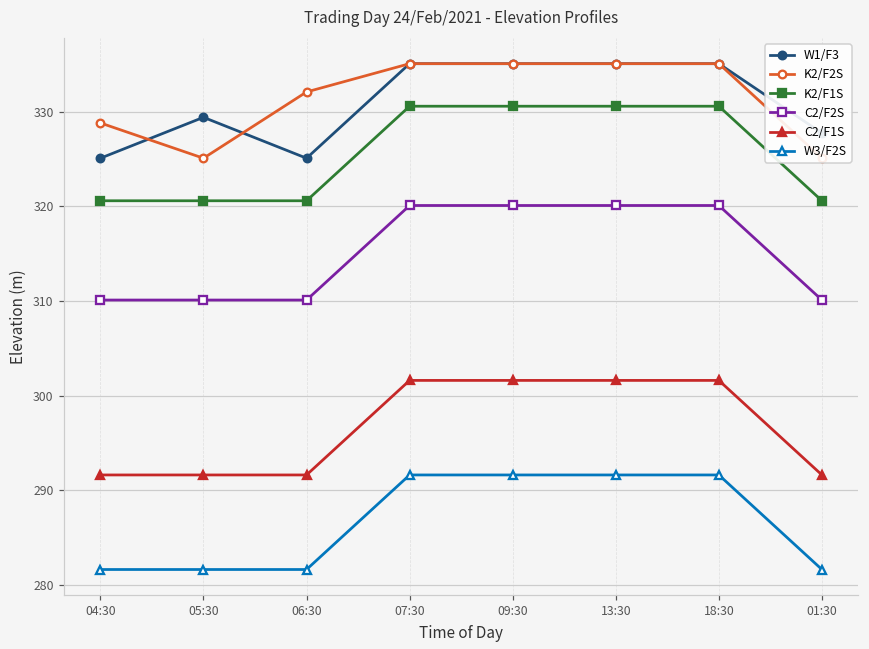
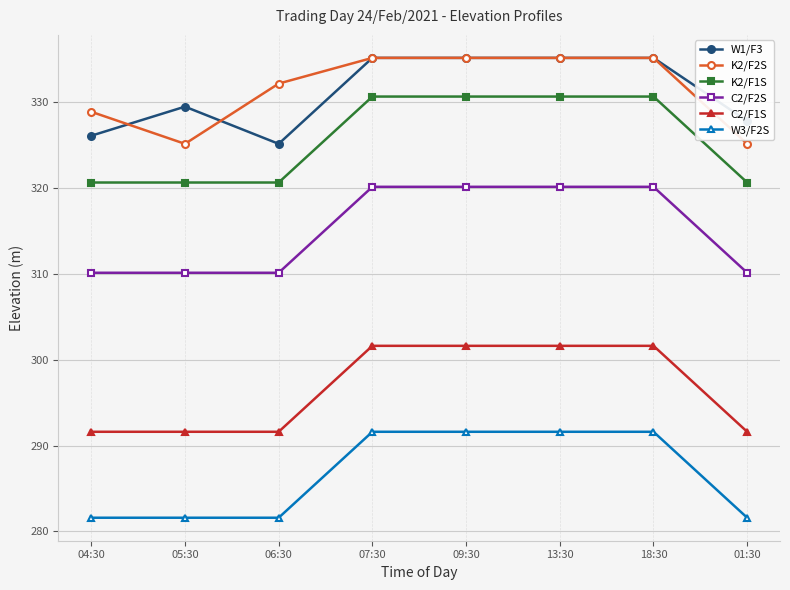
  {
    "W1/F3": {
-     "04:30": 325,
+     "04:30": 326,
      "05:30": 329,
      "06:30": 325
    },
    "K2/F1S": {
      "04:30": 321,
      "05:30": 321,
      "06:30": 321,
      "07:30": 331,
      "09:30": 331,
      "13:30": 331,
      "18:30": 331,
      "01:30": 321
    },
    "C2/F2S": {
      "04:30": 310,
      "05:30": 310,
      "06:30": 310,
      "07:30": 320,
      "09:30": 320,
      "13:30": 320,
      "18:30": 320,
      "01:30": 310
    },
    "W3/F2S": {
      "04:30": 282,
      "05:30": 282,
      "06:30": 282,
      "07:30": 292,
      "09:30": 292,
      "13:30": 292,
      "18:30": 292,
      "01:30": 282
    }
  }
